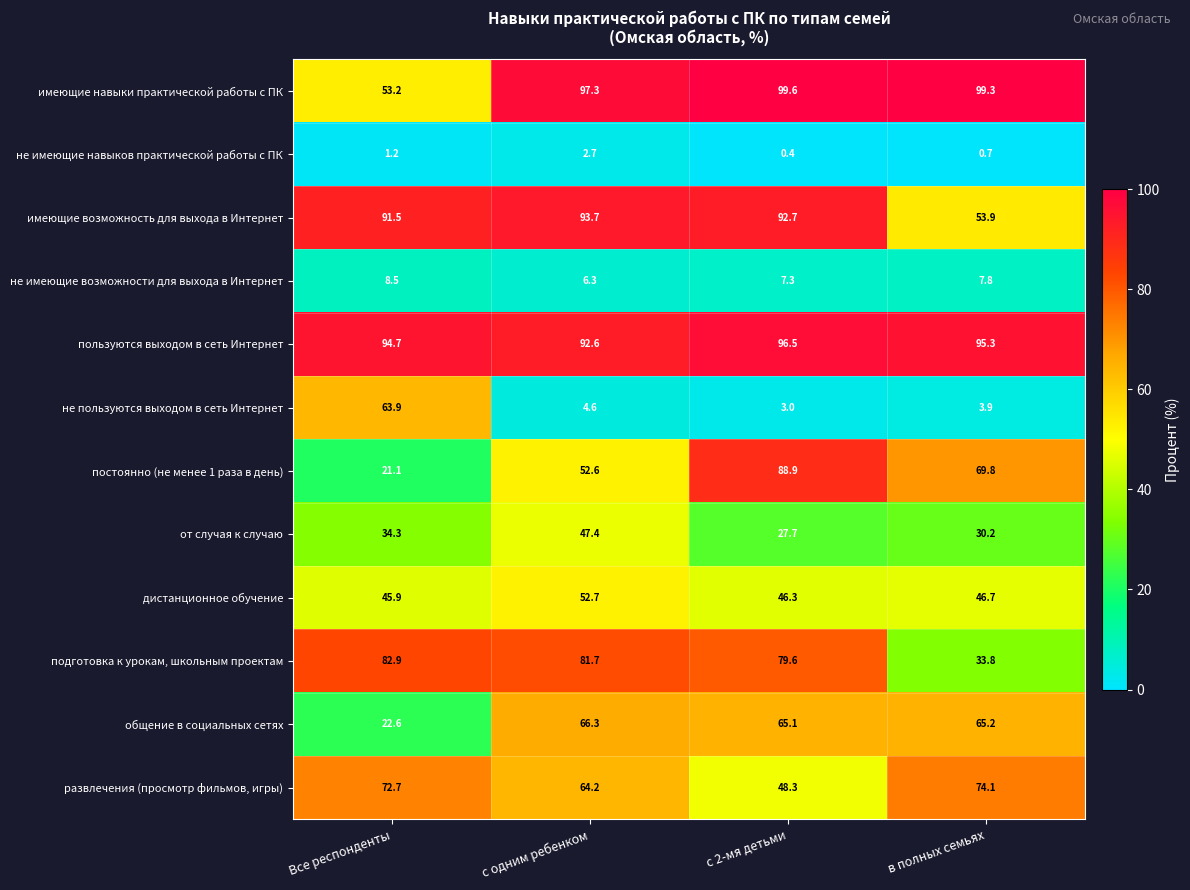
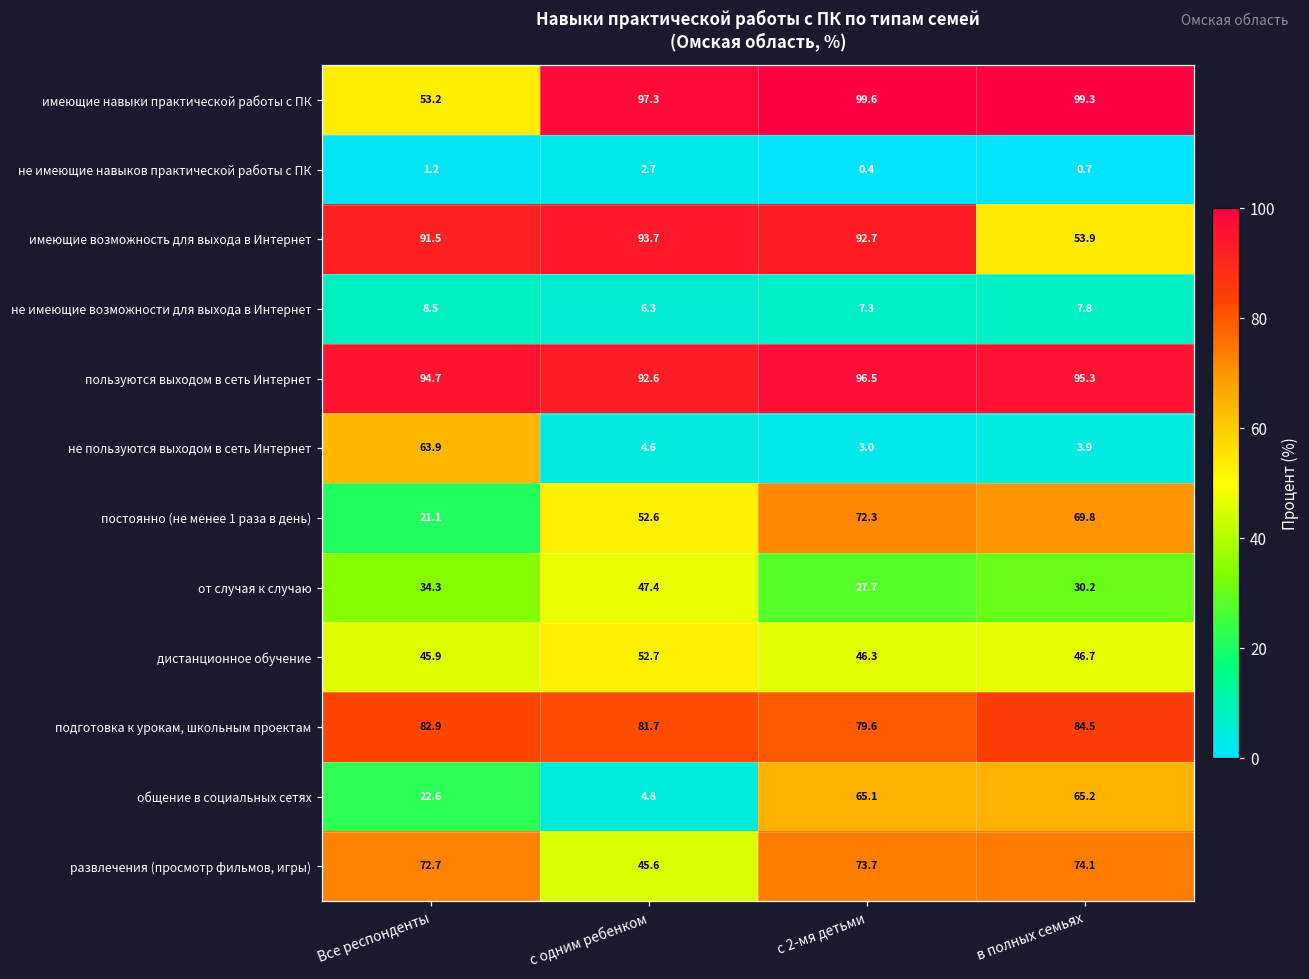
  {
    "имеющие навыки практической работы с ПК": {
      "Все респонденты": 53.2,
      "с одним ребенком": 97.3,
      "с 2-мя детьми": 99.6,
      "в полных семьях": 99.3
    },
    "не имеющие навыков практической работы с ПК": {
      "Все респонденты": 1.2,
      "с одним ребенком": 2.7,
      "с 2-мя детьми": 0.4,
      "в полных семьях": 0.7
    },
    "имеющие возможность для выхода в Интернет": {
      "Все респонденты": 91.5,
      "с одним ребенком": 93.7,
      "с 2-мя детьми": 92.7,
      "в полных семьях": 53.9
    },
    "не имеющие возможности для выхода в Интернет": {
      "Все респонденты": 8.5,
      "с одним ребенком": 6.3,
      "с 2-мя детьми": 7.3,
      "в полных семьях": 7.8
    },
    "пользуются выходом в сеть Интернет": {
      "Все респонденты": 94.7,
      "с одним ребенком": 92.6,
      "с 2-мя детьми": 96.5,
      "в полных семьях": 95.3
    },
    "не пользуются выходом в сеть Интернет": {
      "Все респонденты": 63.9,
      "с одним ребенком": 4.6,
      "с 2-мя детьми": 3.0,
      "в полных семьях": 3.9
    },
    "постоянно (не менее 1 раза в день)": {
      "Все респонденты": 21.1,
      "с одним ребенком": 52.6,
-     "с 2-мя детьми": 88.9,
+     "с 2-мя детьми": 72.3,
      "в полных семьях": 69.8
    },
    "от случая к случаю": {
      "Все респонденты": 34.3,
      "с одним ребенком": 47.4,
      "с 2-мя детьми": 27.7,
      "в полных семьях": 30.2
    },
    "дистанционное обучение": {
      "Все респонденты": 45.9,
      "с одним ребенком": 52.7,
      "с 2-мя детьми": 46.3,
      "в полных семьях": 46.7
    },
    "подготовка к урокам, школьным проектам": {
      "Все респонденты": 82.9,
      "с одним ребенком": 81.7,
      "с 2-мя детьми": 79.6,
-     "в полных семьях": 33.8
+     "в полных семьях": 84.5
    },
    "общение в социальных сетях": {
      "Все респонденты": 22.6,
-     "с одним ребенком": 66.3,
+     "с одним ребенком": 4.8,
      "с 2-мя детьми": 65.1,
      "в полных семьях": 65.2
    },
    "развлечения (просмотр фильмов, игры)": {
      "Все респонденты": 72.7,
-     "с одним ребенком": 64.2,
-     "с 2-мя детьми": 48.3,
+     "с одним ребенком": 45.6,
+     "с 2-мя детьми": 73.7,
      "в полных семьях": 74.1
    }
  }
